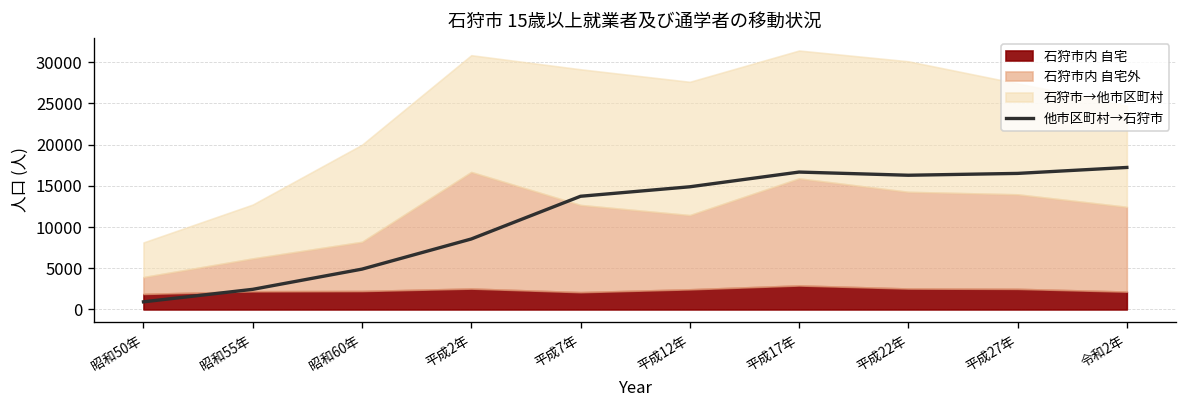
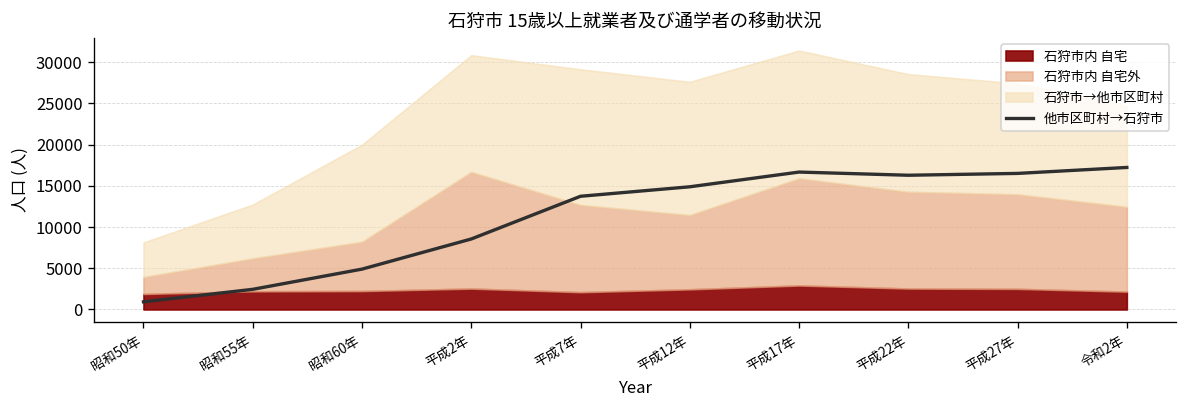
  {
    "他市区町村→石狩市": {
      "昭和50年": 1000,
      "昭和60年": 5000,
      "平成2年": 9000,
      "平成7年": 14000,
      "平成12年": 15000,
      "平成17年": 17000,
      "平成22年": 16000,
      "平成27年": 17000,
      "令和2年": 17000
    },
    "石狩市内 自宅": {
      "昭和50年": 2000,
      "昭和60年": 2000,
      "平成2年": 3000,
      "平成7年": 2000,
      "平成12年": 2000,
      "平成17年": 3000,
      "平成22年": 3000,
      "平成27年": 2000,
      "令和2年": 2000
    },
    "石狩市内 自宅外": {
      "昭和50年": 2000,
      "昭和55年": 4000,
      "昭和60年": 6000,
      "平成2年": 14000,
      "平成7年": 11000,
      "平成12年": 9000,
      "平成17年": 13000,
      "平成22年": 12000,
      "平成27年": 11000,
      "令和2年": 10000
    },
    "石狩市→他市区町村": {
      "昭和50年": 4000,
      "昭和55年": 7000,
      "昭和60年": 12000,
      "平成2年": 14000,
      "平成7年": 16000,
      "平成12年": 16000,
      "平成17年": 16000,
-     "平成22年": 16000
+     "平成22年": 14000
    }
  }
